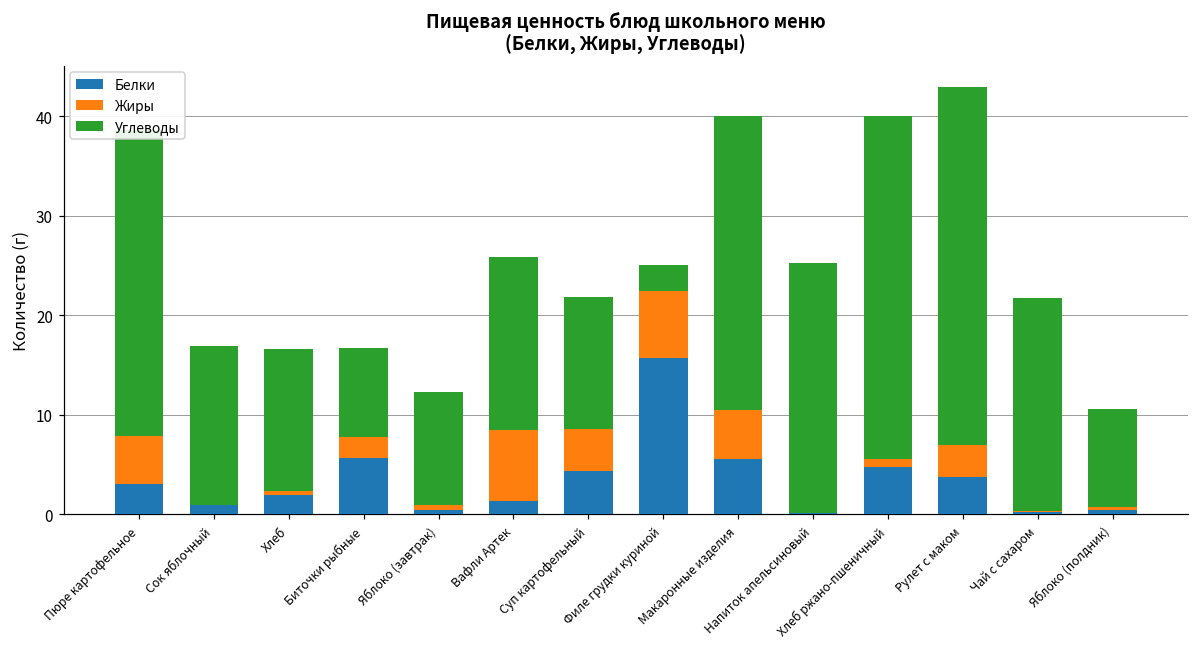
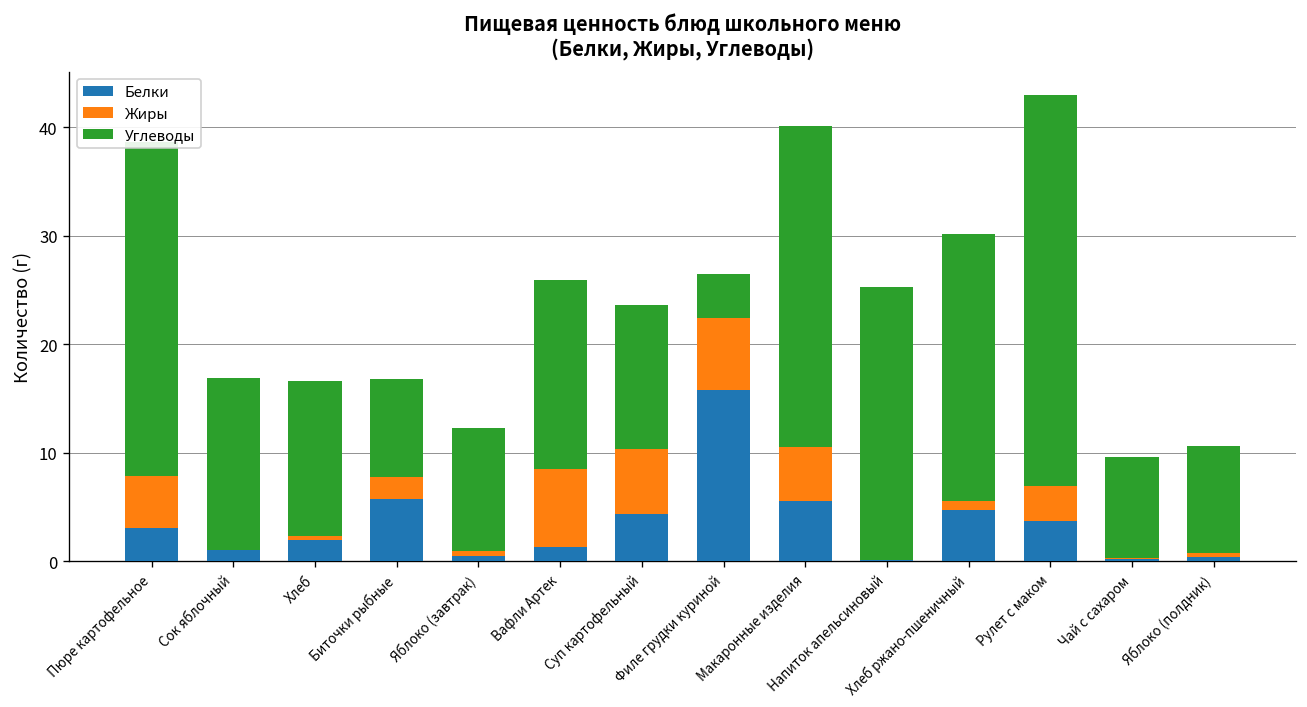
  {
    "Белки": {
      "Пюре картофельное": 3,
      "Сок яблочный": 1,
      "Хлеб": 2,
      "Биточки рыбные": 6,
      "Яблоко (завтрак)": 0,
      "Вафли Артек": 1,
      "Суп картофельный": 4,
      "Филе грудки куриной": 16,
      "Макаронные изделия": 6,
      "Хлеб ржано-пшеничный": 5,
      "Рулет с маком": 4,
      "Яблоко (полдник)": 0
    },
    "Жиры": {
      "Пюре картофельное": 5,
      "Сок яблочный": 0,
      "Хлеб": 0,
      "Биточки рыбные": 2,
      "Яблоко (завтрак)": 0,
      "Вафли Артек": 7,
-     "Суп картофельный": 4,
+     "Суп картофельный": 6,
      "Филе грудки куриной": 7,
      "Макаронные изделия": 5,
      "Напиток апельсиновый": 0,
      "Хлеб ржано-пшеничный": 1,
      "Рулет с маком": 3,
      "Яблоко (полдник)": 0
    },
    "Углеводы": {
      "Сок яблочный": 16,
      "Хлеб": 14,
      "Биточки рыбные": 9,
      "Яблоко (завтрак)": 11,
      "Вафли Артек": 17,
      "Суп картофельный": 13,
-     "Филе грудки куриной": 3,
+     "Филе грудки куриной": 4,
      "Макаронные изделия": 30,
      "Напиток апельсиновый": 25,
-     "Хлеб ржано-пшеничный": 34,
+     "Хлеб ржано-пшеничный": 25,
      "Рулет с маком": 36,
-     "Чай с сахаром": 21,
+     "Чай с сахаром": 9,
      "Яблоко (полдник)": 10
    }
  }
